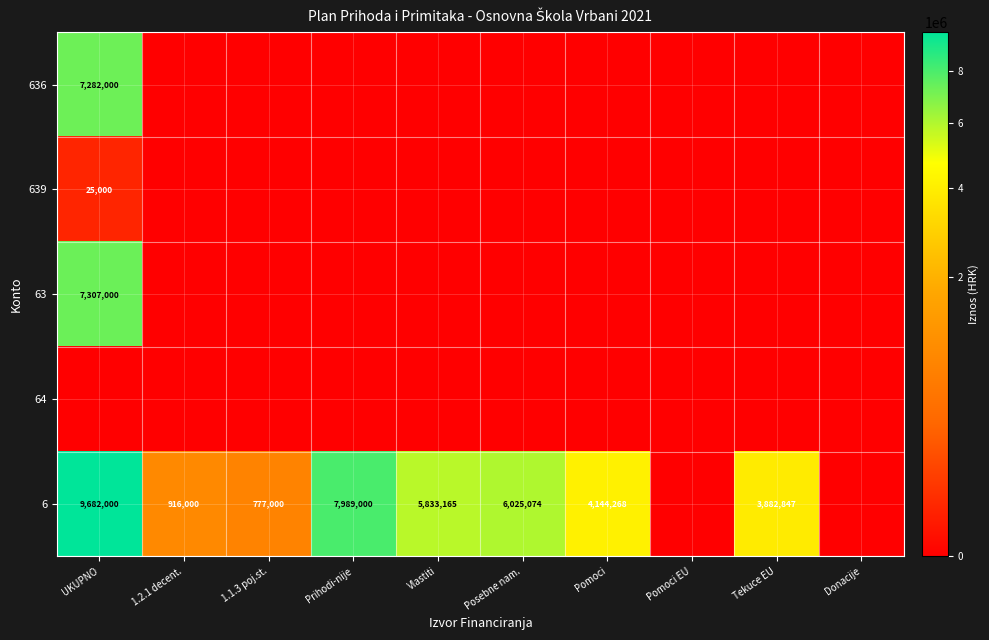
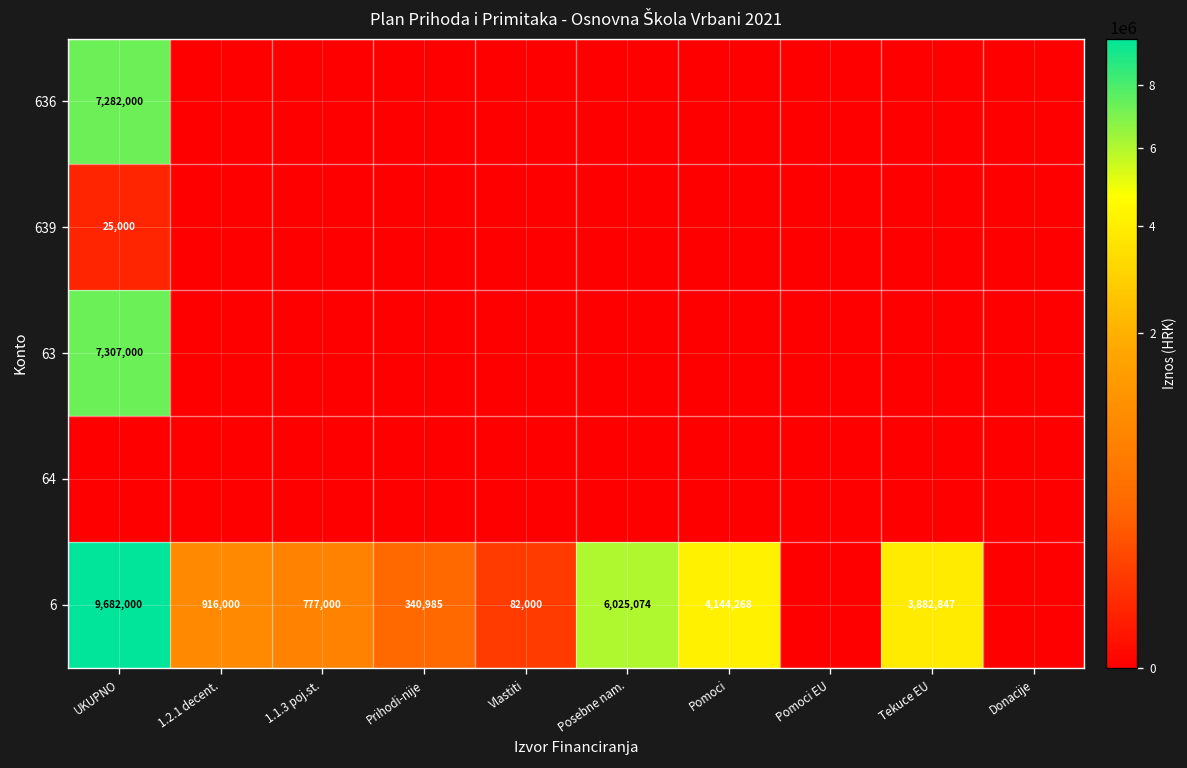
  {
    "636": {
      "UKUPNO": "7,282,000"
    },
    "639": {
      "UKUPNO": "25,000"
    },
    "63": {
      "UKUPNO": "7,307,000"
    },
    "6": {
      "UKUPNO": "9,682,000",
      "1.2.1 decent.": "916,000",
      "1.1.3 poj.st.": "777,000",
-     "Prihodi-nije": "7,989,000",
-     "Vlastiti": "5,833,165",
+     "Prihodi-nije": "340,985",
+     "Vlastiti": "82,000",
      "Posebne nam.": "6,025,074",
      "Pomoci": "4,144,268",
      "Tekuce EU": "3,882,847"
    }
  }
